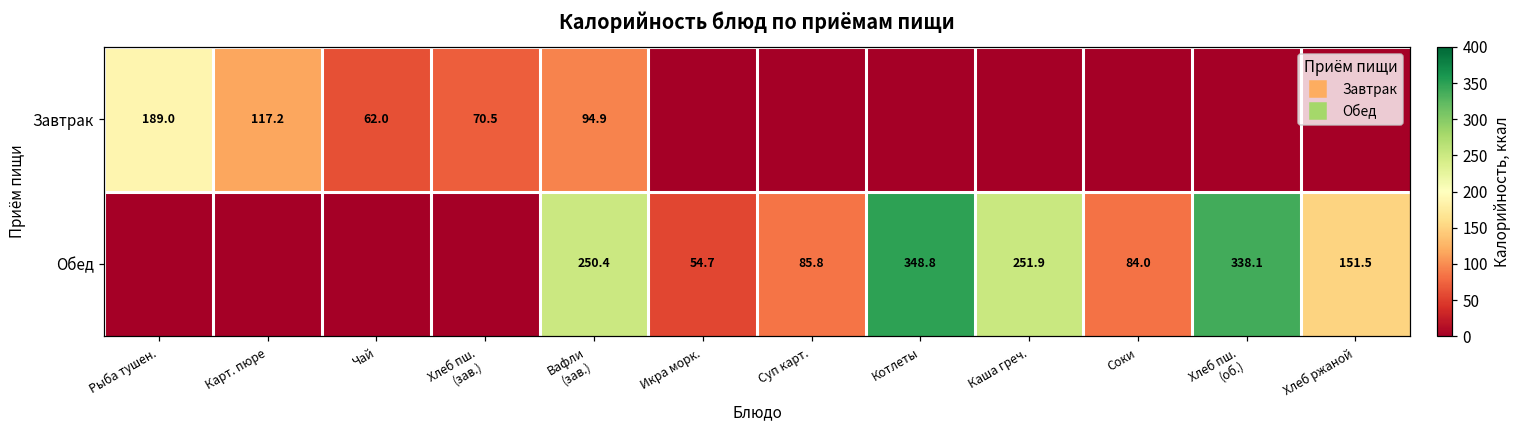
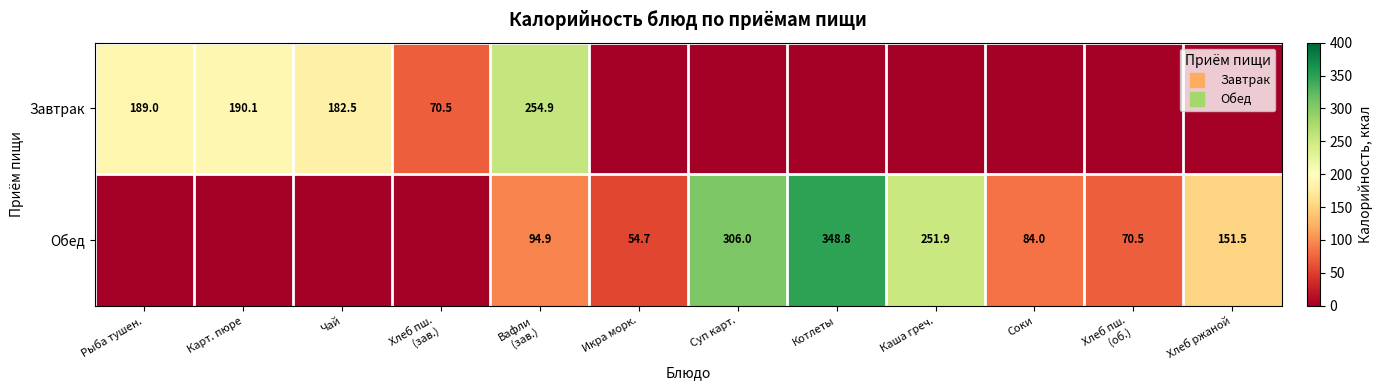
  {
    "Завтрак": {
      "Рыба тушен.": 189.0,
-     "Карт. пюре": 117.2,
-     "Чай": 62.0,
+     "Карт. пюре": 190.1,
+     "Чай": 182.5,
      "Хлеб пш. (зав.)": 70.5,
-     "Вафли (зав.)": 94.9
+     "Вафли (зав.)": 254.9
    },
    "Обед": {
-     "Вафли (зав.)": 250.4,
+     "Вафли (зав.)": 94.9,
      "Икра морк.": 54.7,
-     "Суп карт.": 85.8,
+     "Суп карт.": 306.0,
      "Котлеты": 348.8,
      "Каша греч.": 251.9,
      "Соки": 84.0,
-     "Хлеб пш. (об.)": 338.1,
+     "Хлеб пш. (об.)": 70.5,
      "Хлеб ржаной": 151.5
    }
  }
